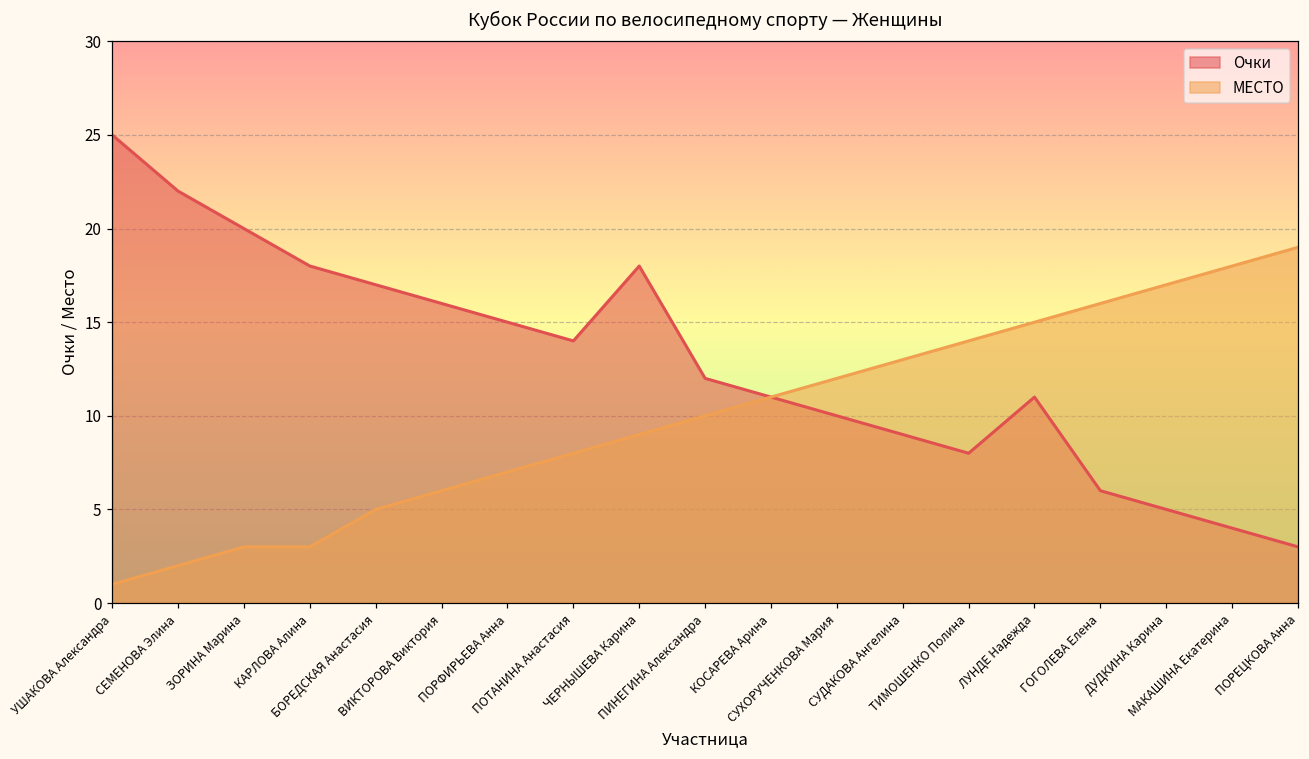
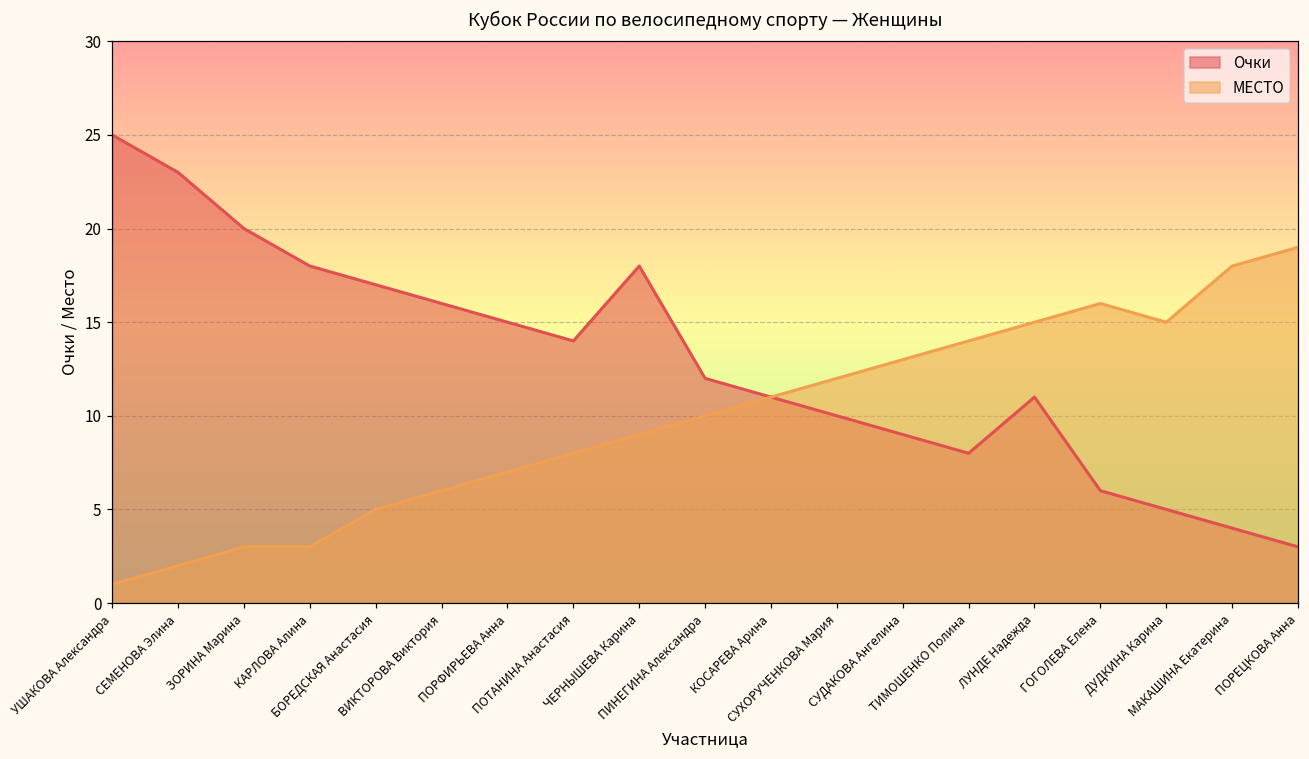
  {
    "Очки": {
      "УШАКОВА Александра": 25,
-     "СЕМЕНОВА Элина": 22,
+     "СЕМЕНОВА Элина": 23,
      "ЗОРИНА Марина": 20,
      "КАРЛОВА Алина": 18,
      "БОРЕДСКАЯ Анастасия": 17,
      "ВИКТОРОВА Виктория": 16,
      "ПОРФИРЬЕВА Анна": 15,
      "ПОТАНИНА Анастасия": 14,
      "ЧЕРНЫШЕВА Карина": 18,
      "ПИНЕГИНА Александра": 12,
      "СУХОРУЧЕНКОВА Мария": 10,
      "СУДАКОВА Ангелина": 9,
      "ТИМОШЕНКО Полина": 8,
      "ЛУНДЕ Надежда": 11,
      "ГОГОЛЕВА Елена": 6,
      "ДУДКИНА Карина": 5,
      "МАКАШИНА Екатерина": 4,
      "ПОРЕЦКОВА Анна": 3
    },
    "МЕСТО": {
      "УШАКОВА Александра": 1,
      "СЕМЕНОВА Элина": 2,
      "ЗОРИНА Марина": 3,
      "КАРЛОВА Алина": 3,
      "БОРЕДСКАЯ Анастасия": 5,
      "ВИКТОРОВА Виктория": 6,
      "ПОРФИРЬЕВА Анна": 7,
      "ПОТАНИНА Анастасия": 8,
      "ЧЕРНЫШЕВА Карина": 9,
      "ПИНЕГИНА Александра": 10,
      "СУХОРУЧЕНКОВА Мария": 12,
      "СУДАКОВА Ангелина": 13,
      "ТИМОШЕНКО Полина": 14,
      "ЛУНДЕ Надежда": 15,
      "ГОГОЛЕВА Елена": 16,
-     "ДУДКИНА Карина": 17,
+     "ДУДКИНА Карина": 15,
      "МАКАШИНА Екатерина": 18,
      "ПОРЕЦКОВА Анна": 19
    }
  }
